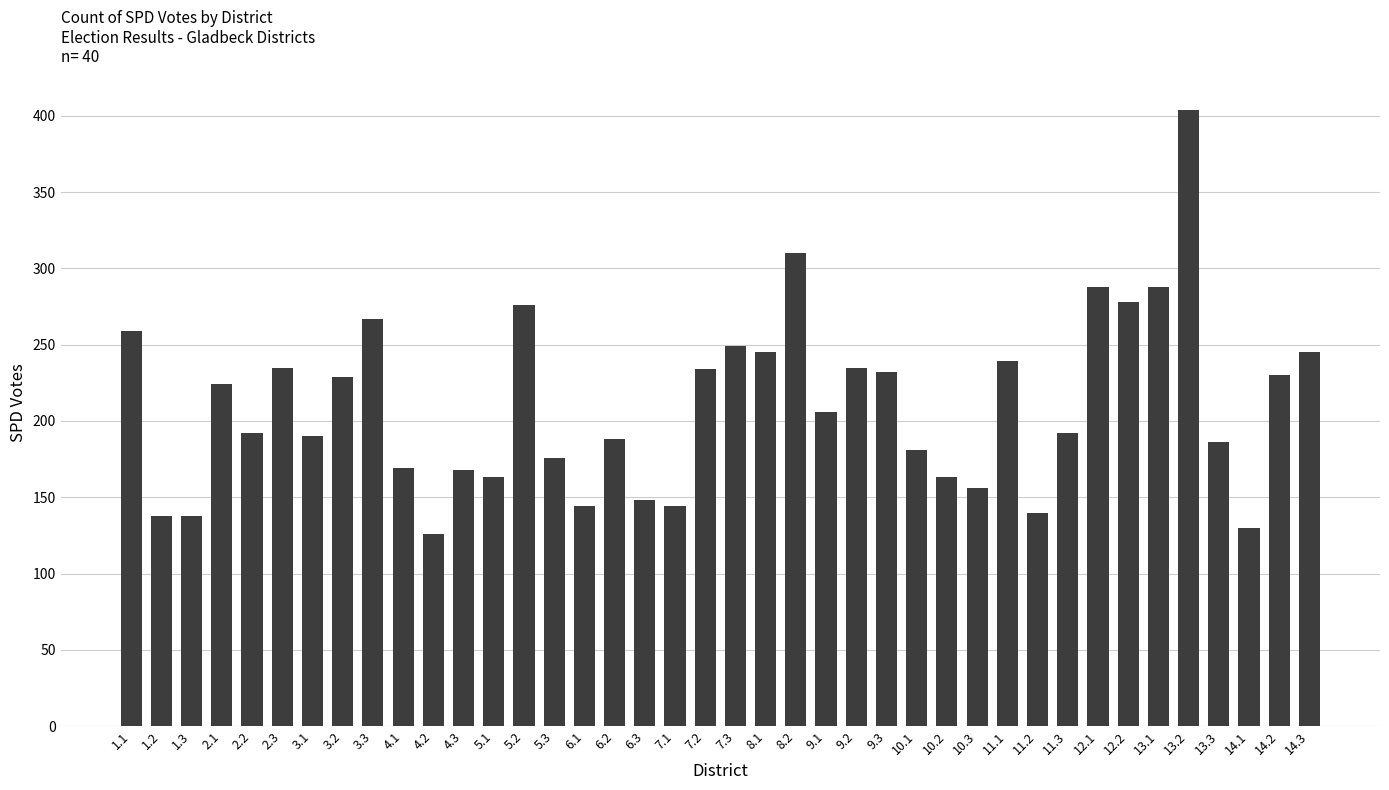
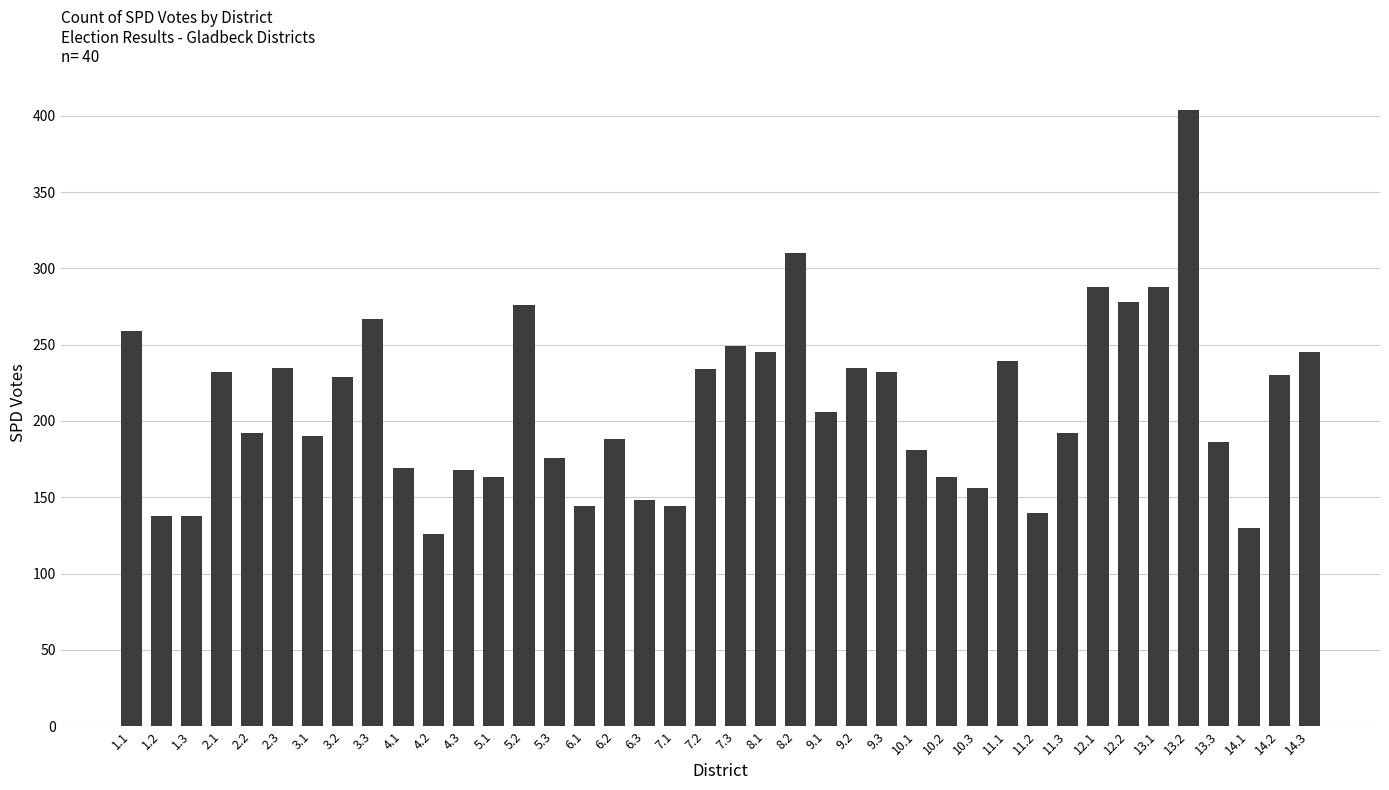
  {
    "1.1": 259,
    "1.2": 138,
    "1.3": 138,
-   "2.1": 224,
+   "2.1": 232,
    "2.2": 192,
    "2.3": 235,
    "3.1": 190,
    "3.2": 229,
    "3.3": 267,
    "4.1": 169,
    "4.2": 126,
    "4.3": 168,
    "5.1": 163,
    "5.2": 276,
    "5.3": 176,
    "6.1": 144,
    "6.2": 188,
    "6.3": 148,
    "7.1": 144,
    "7.2": 234,
    "7.3": 249,
    "8.1": 245,
    "8.2": 310,
    "9.1": 206,
    "9.2": 235,
    "9.3": 232,
    "10.1": 181,
    "10.2": 163,
    "10.3": 156,
    "11.1": 239,
    "11.2": 140,
    "11.3": 192,
    "12.1": 288,
    "12.2": 278,
    "13.1": 288,
    "13.2": 404,
    "13.3": 186,
    "14.1": 130,
    "14.2": 230,
    "14.3": 245
  }
